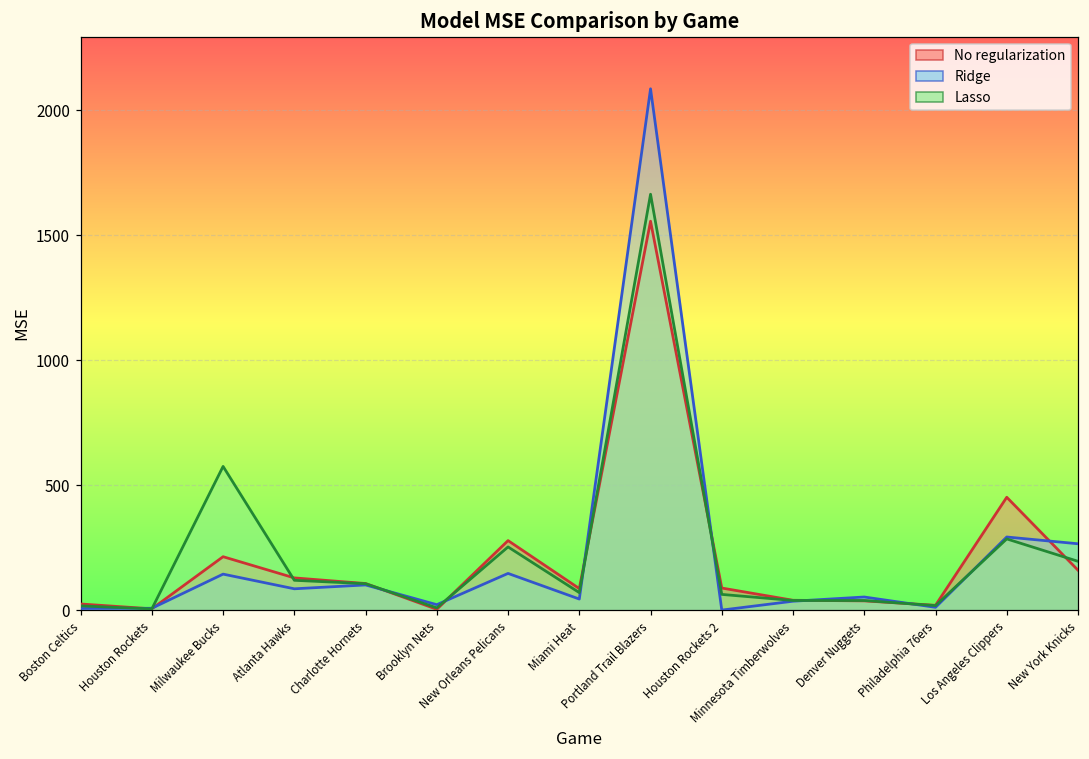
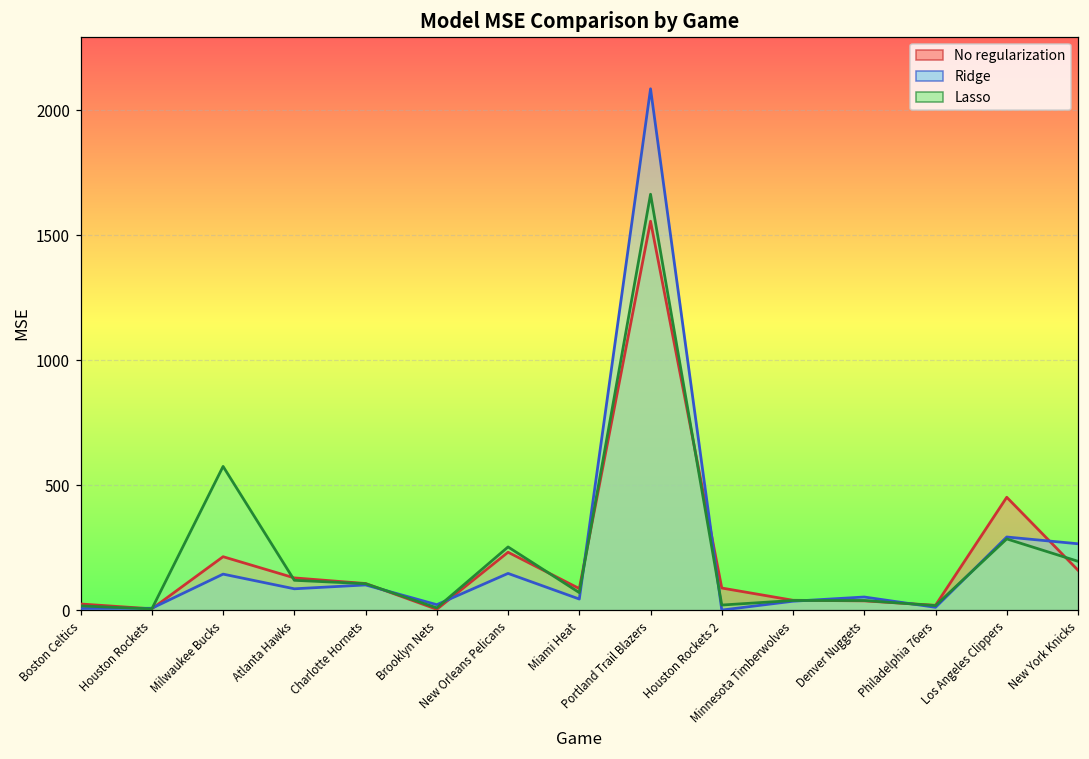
  {
    "No regularization": {
      "Milwaukee Bucks": 210,
-     "New Orleans Pelicans": 280,
+     "New Orleans Pelicans": 230,
      "Miami Heat": 90,
      "Portland Trail Blazers": 1560,
      "Houston Rockets 2": 90,
      "Los Angeles Clippers": 450,
      "New York Knicks": 160
    },
    "Ridge": {
      "Milwaukee Bucks": 140,
      "Atlanta Hawks": 90,
      "Brooklyn Nets": 20,
      "New Orleans Pelicans": 150,
      "Miami Heat": 40,
      "Portland Trail Blazers": 2090,
      "Houston Rockets 2": 0,
      "Denver Nuggets": 50,
      "New York Knicks": 270
    },
    "Lasso": {
      "Milwaukee Bucks": 580,
      "New Orleans Pelicans": 250,
      "Miami Heat": 70,
      "Portland Trail Blazers": 1660,
-     "Houston Rockets 2": 60,
+     "Houston Rockets 2": 20,
      "New York Knicks": 200
    }
  }
